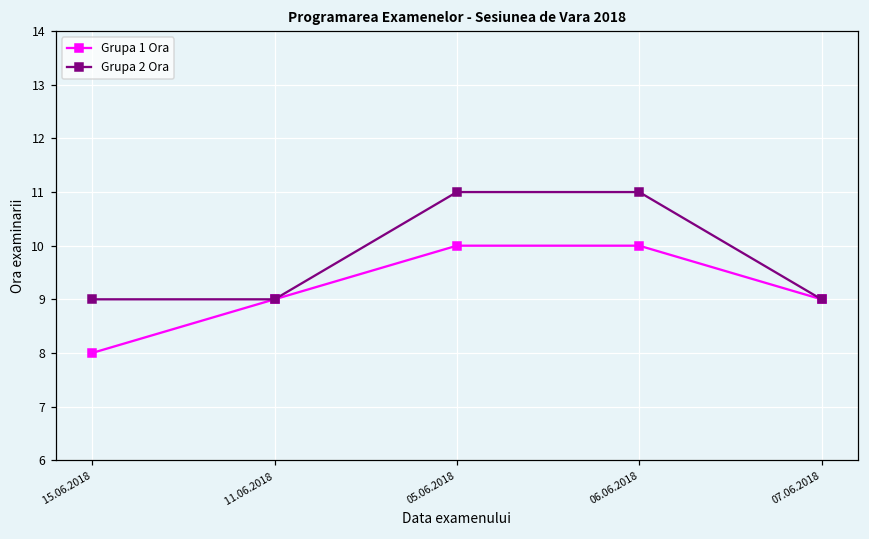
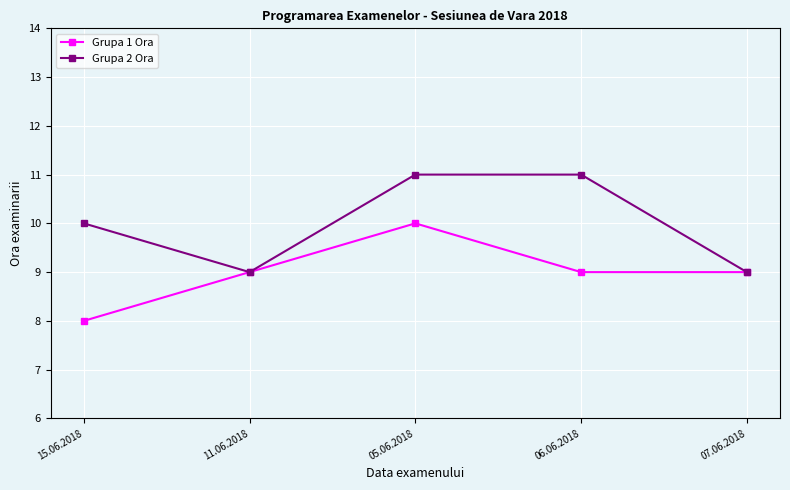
  {
    "Grupa 1 Ora": {
      "15.06.2018": 8,
      "05.06.2018": 10,
-     "06.06.2018": 10
+     "06.06.2018": 9
    },
    "Grupa 2 Ora": {
-     "15.06.2018": 9,
+     "15.06.2018": 10,
      "05.06.2018": 11,
      "06.06.2018": 11
    }
  }
